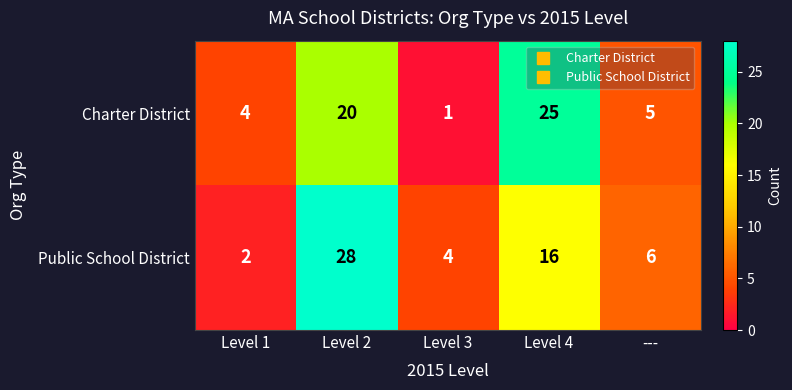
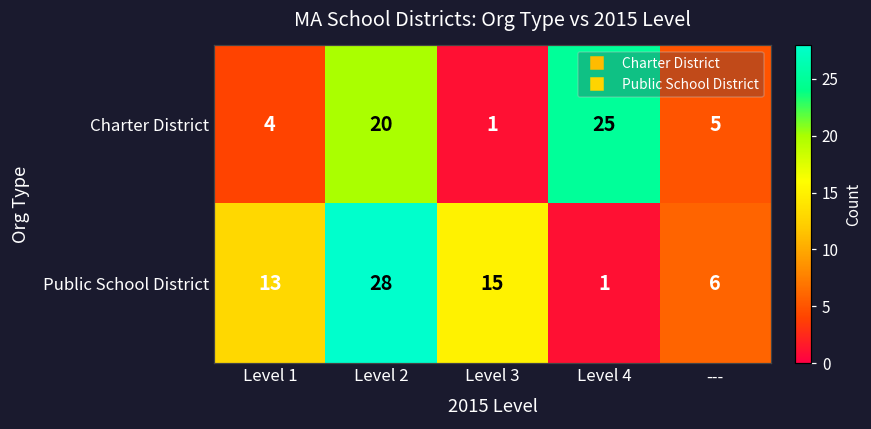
  {
    "Charter District": {
      "Level 1": 4,
      "Level 2": 20,
      "Level 3": 1,
      "Level 4": 25,
      "---": 5
    },
    "Public School District": {
-     "Level 1": 2,
+     "Level 1": 13,
      "Level 2": 28,
-     "Level 3": 4,
-     "Level 4": 16,
+     "Level 3": 15,
+     "Level 4": 1,
      "---": 6
    }
  }
